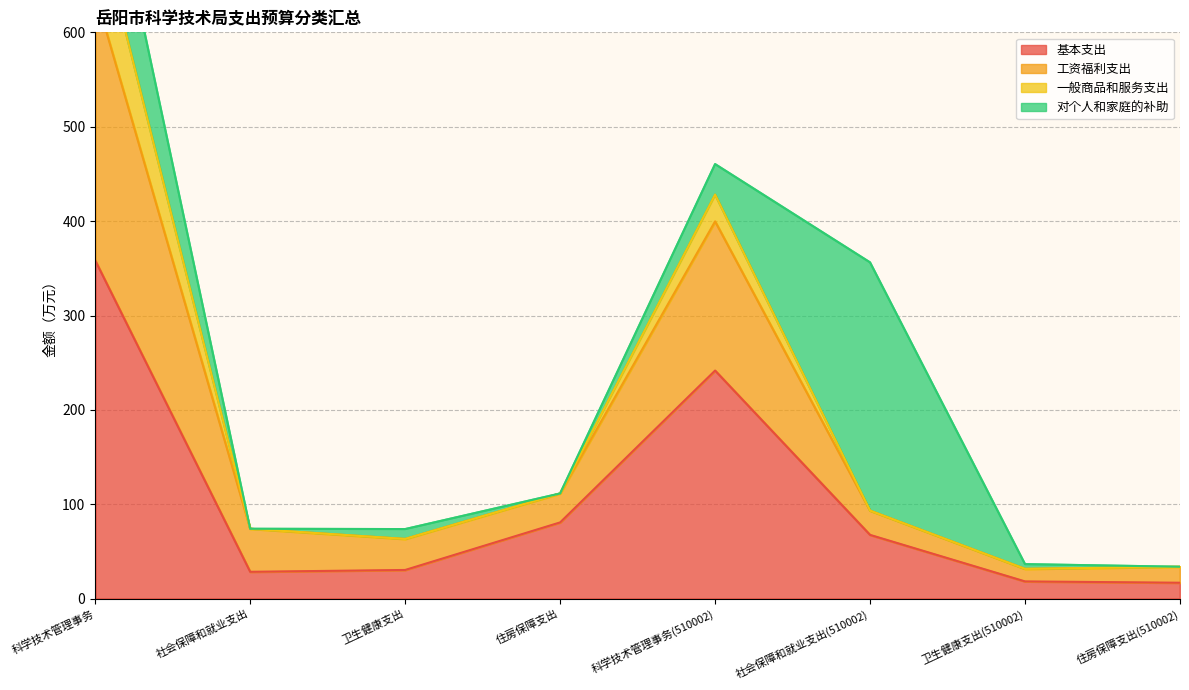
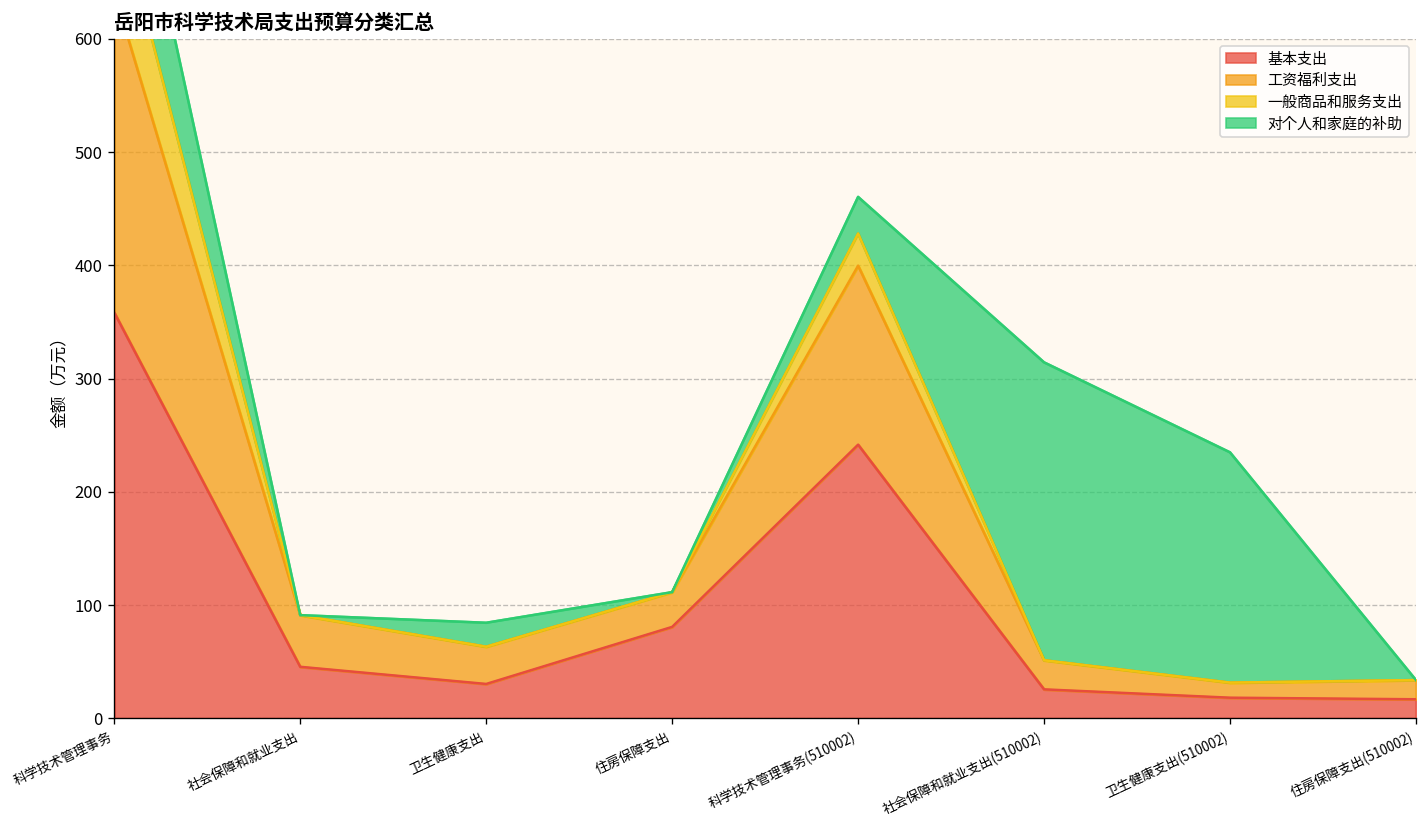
  {
    "基本支出": {
      "科学技术管理事务": 360,
-     "社会保障和就业支出": 30,
+     "社会保障和就业支出": 50,
      "卫生健康支出": 30,
      "住房保障支出": 80,
      "科学技术管理事务(510002)": 240,
-     "社会保障和就业支出(510002)": 70,
+     "社会保障和就业支出(510002)": 30,
      "卫生健康支出(510002)": 20,
      "住房保障支出(510002)": 20
    },
    "对个人和家庭的补助": {
-     "卫生健康支出": 10,
+     "卫生健康支出": 20,
      "科学技术管理事务(510002)": 30,
      "社会保障和就业支出(510002)": 260,
-     "卫生健康支出(510002)": 10
+     "卫生健康支出(510002)": 200
    }
  }
